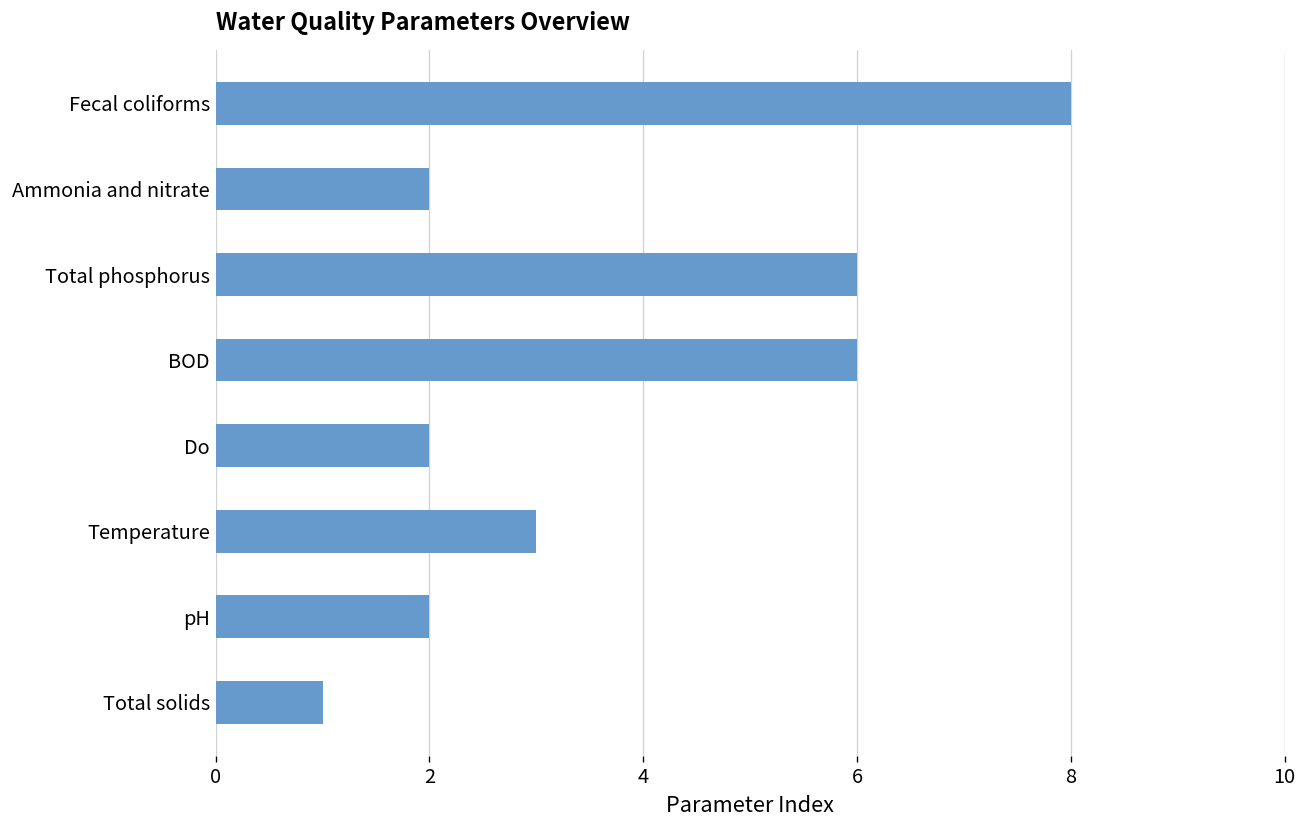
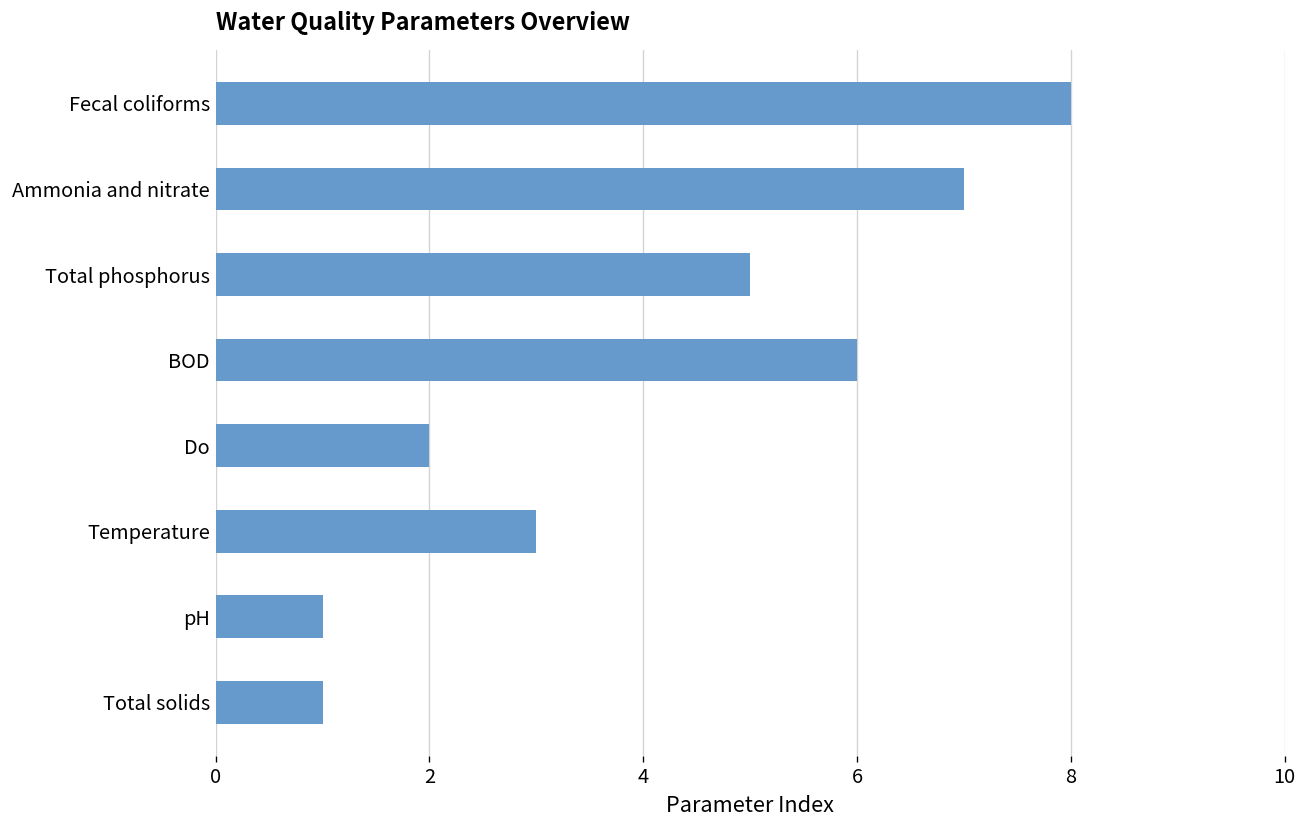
  {
    "Fecal coliforms": 8,
-   "Ammonia and nitrate": 2,
-   "Total phosphorus": 6,
+   "Ammonia and nitrate": 7,
+   "Total phosphorus": 5,
    "BOD": 6,
    "Do": 2,
    "Temperature": 3,
-   "pH": 2,
+   "pH": 1,
    "Total solids": 1
  }
